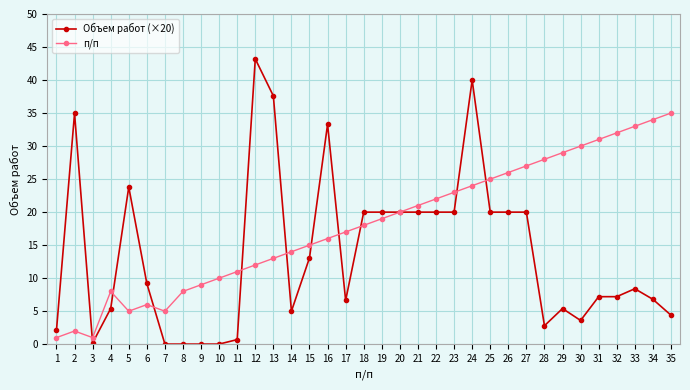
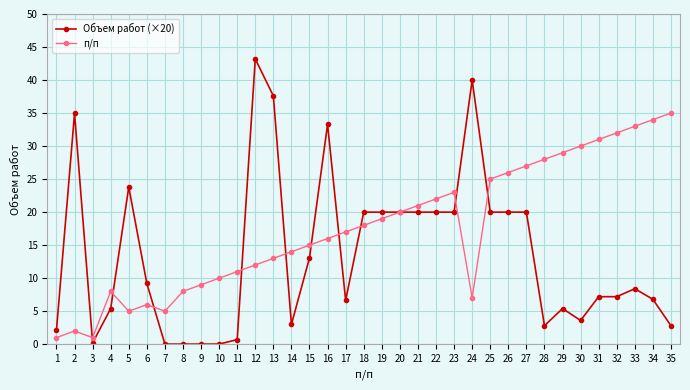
  {
    "Объем работ (×20)": {
      "1": 2,
      "2": 35,
      "3": 0,
      "4": 5,
      "5": 24,
      "6": 9,
      "7": 0,
      "8": 0,
      "9": 0,
      "10": 0,
      "11": 1,
      "12": 43,
      "13": 38,
-     "14": 5,
+     "14": 3,
      "15": 13,
      "16": 33,
      "17": 7,
      "18": 20,
      "19": 20,
      "21": 20,
      "22": 20,
      "23": 20,
      "24": 40,
      "25": 20,
      "26": 20,
      "27": 20,
      "28": 3,
      "29": 5,
      "30": 4,
      "31": 7,
      "32": 7,
      "33": 8,
      "34": 7,
-     "35": 4
+     "35": 3
    },
    "п/п": {
      "1": 1,
      "2": 2,
      "3": 1,
      "4": 8,
      "5": 5,
      "6": 6,
      "7": 5,
      "8": 8,
      "9": 9,
      "10": 10,
      "11": 11,
      "12": 12,
      "13": 13,
      "14": 14,
      "15": 15,
      "16": 16,
      "17": 17,
      "18": 18,
      "19": 19,
      "21": 21,
      "22": 22,
      "23": 23,
-     "24": 24,
+     "24": 7,
      "25": 25,
      "26": 26,
      "27": 27,
      "28": 28,
      "29": 29,
      "30": 30,
      "31": 31,
      "32": 32,
      "33": 33,
      "34": 34,
      "35": 35
    }
  }
